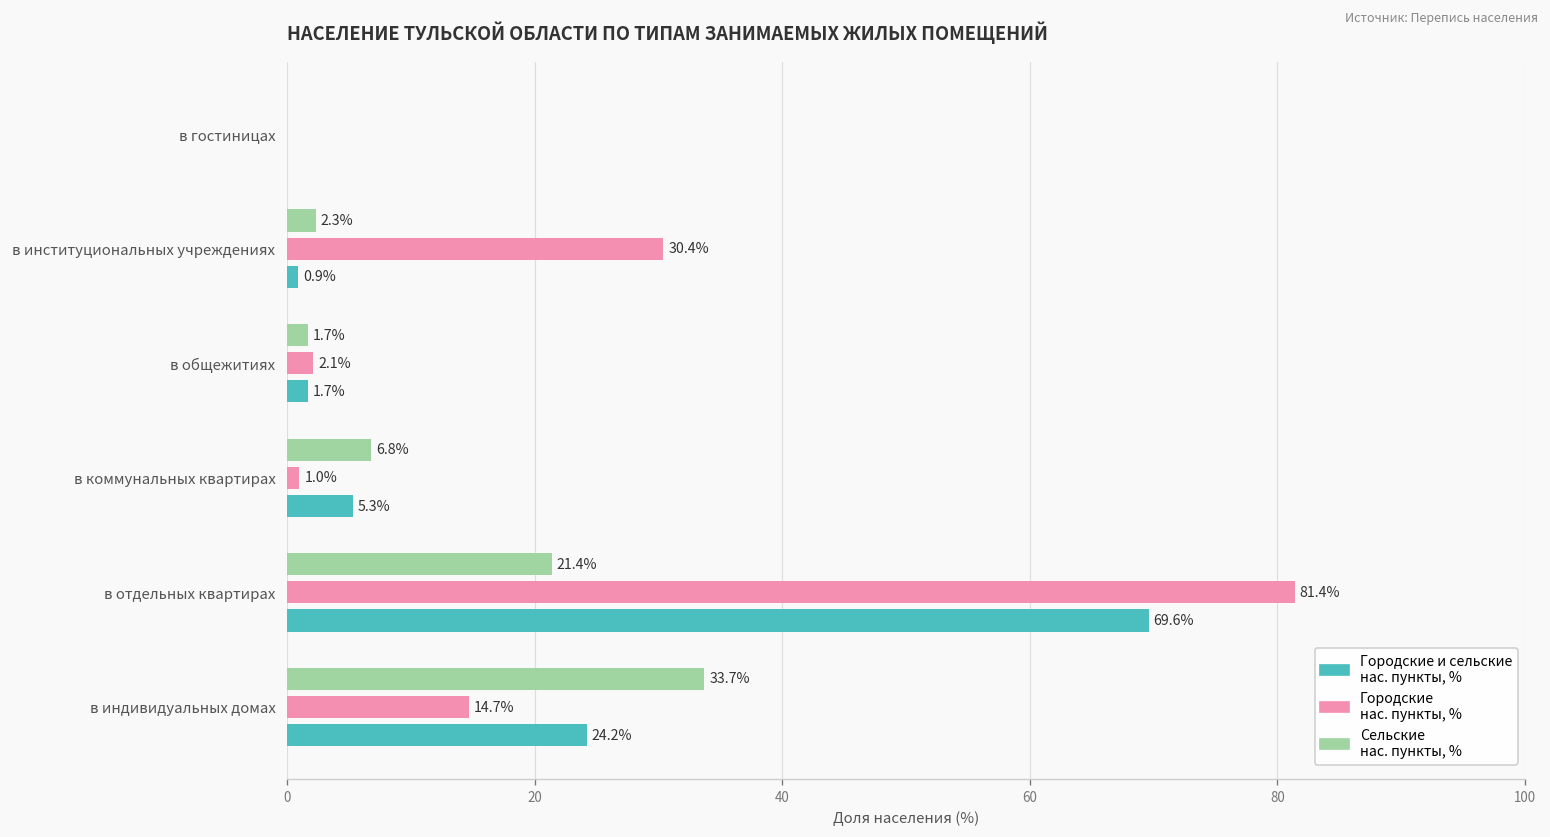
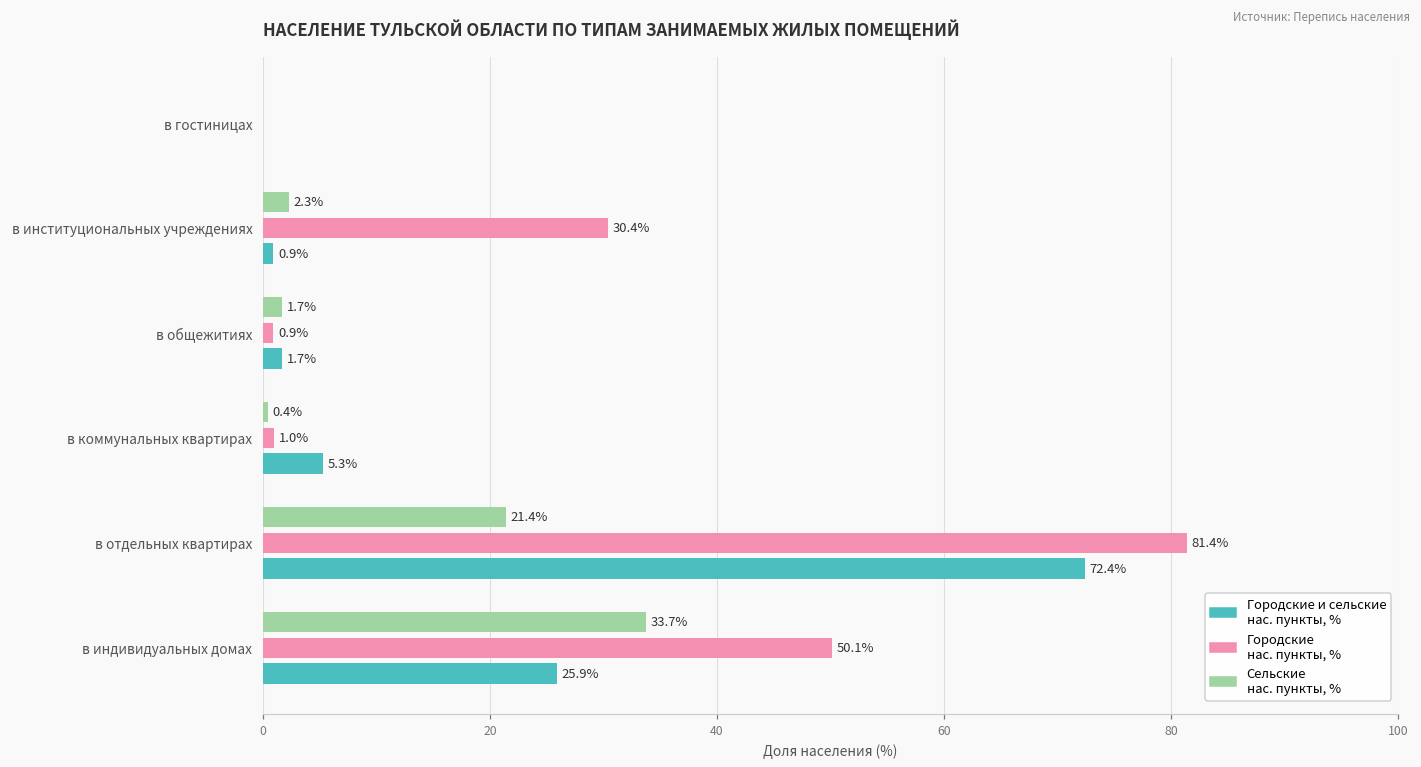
  {
    "Городские и сельские нас. пункты, %": {
      "в институциональных учреждениях": "0.9%",
      "в общежитиях": "1.7%",
      "в коммунальных квартирах": "5.3%",
-     "в отдельных квартирах": "69.6%",
-     "в индивидуальных домах": "24.2%"
+     "в отдельных квартирах": "72.4%",
+     "в индивидуальных домах": "25.9%"
    },
    "Городские нас. пункты, %": {
      "в институциональных учреждениях": "30.4%",
-     "в общежитиях": "2.1%",
+     "в общежитиях": "0.9%",
      "в коммунальных квартирах": "1.0%",
      "в отдельных квартирах": "81.4%",
-     "в индивидуальных домах": "14.7%"
+     "в индивидуальных домах": "50.1%"
    },
    "Сельские нас. пункты, %": {
      "в институциональных учреждениях": "2.3%",
      "в общежитиях": "1.7%",
-     "в коммунальных квартирах": "6.8%",
+     "в коммунальных квартирах": "0.4%",
      "в отдельных квартирах": "21.4%",
      "в индивидуальных домах": "33.7%"
    }
  }
